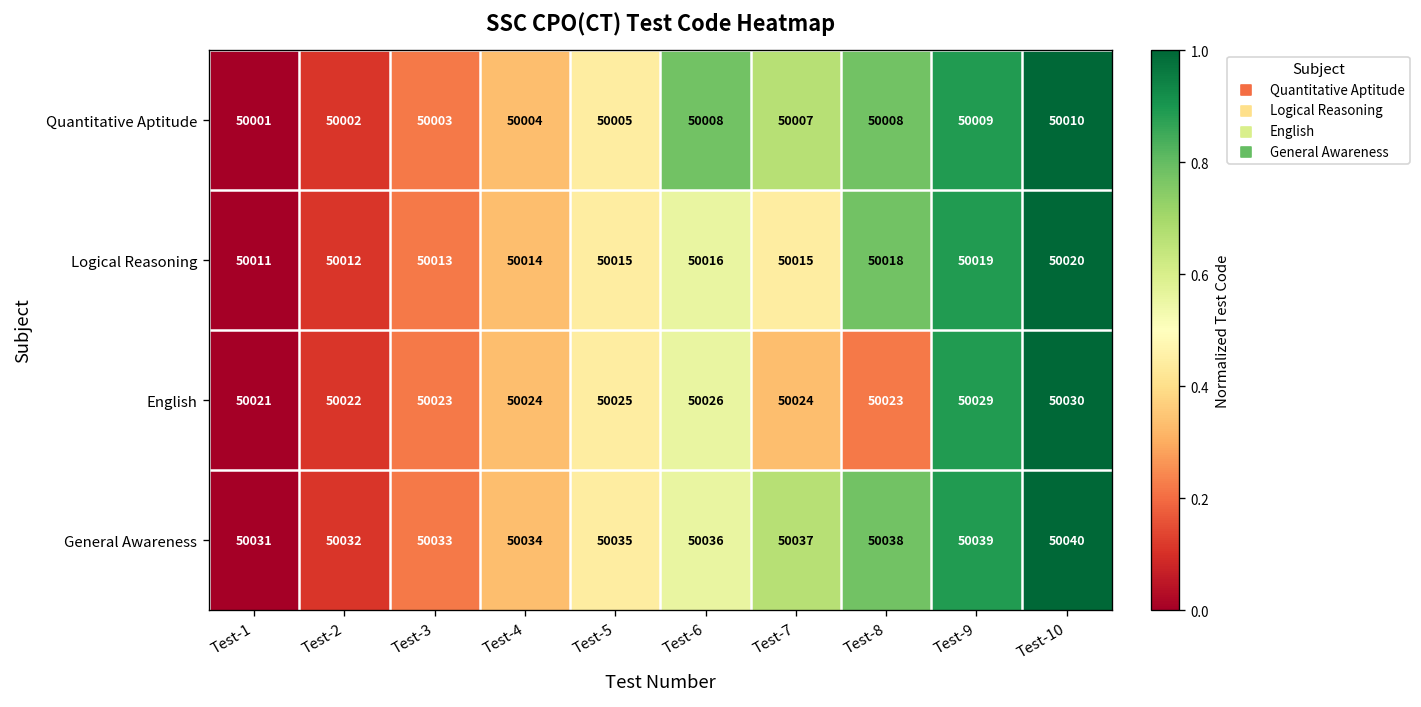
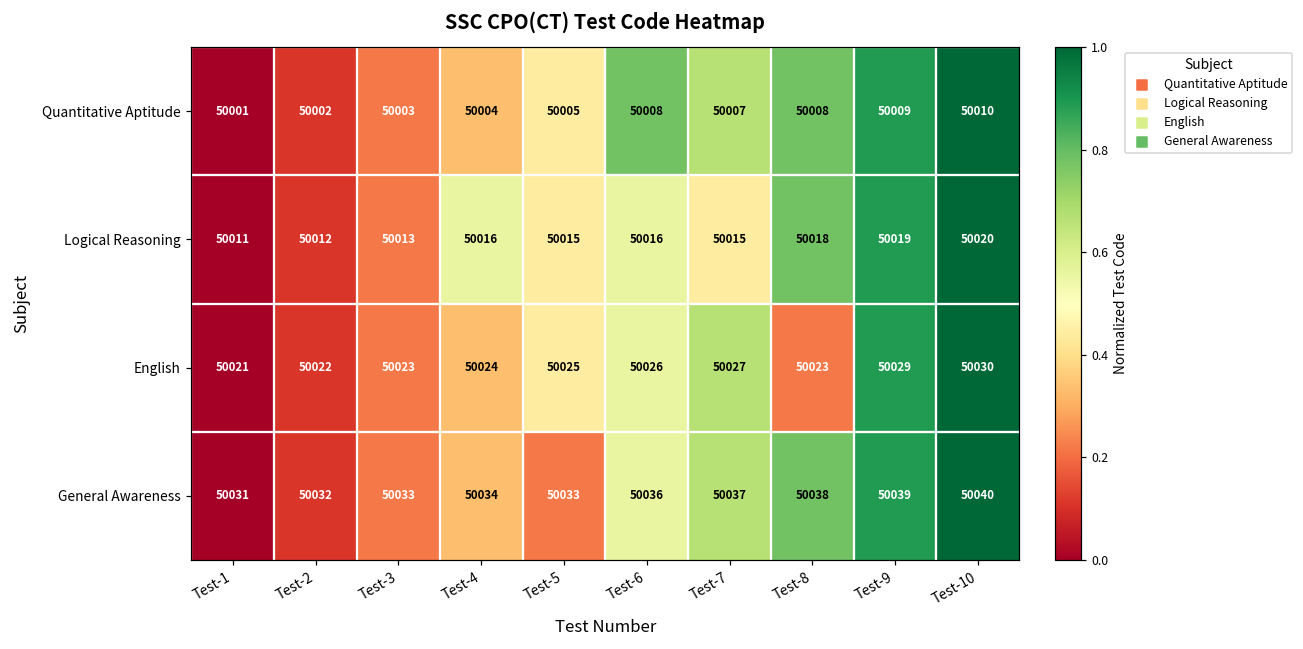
  {
    "Quantitative Aptitude": {
      "Test-1": 50001,
      "Test-2": 50002,
      "Test-3": 50003,
      "Test-4": 50004,
      "Test-5": 50005,
      "Test-6": 50008,
      "Test-7": 50007,
      "Test-8": 50008,
      "Test-9": 50009,
      "Test-10": 50010
    },
    "Logical Reasoning": {
      "Test-1": 50011,
      "Test-2": 50012,
      "Test-3": 50013,
-     "Test-4": 50014,
+     "Test-4": 50016,
      "Test-5": 50015,
      "Test-6": 50016,
      "Test-7": 50015,
      "Test-8": 50018,
      "Test-9": 50019,
      "Test-10": 50020
    },
    "English": {
      "Test-1": 50021,
      "Test-2": 50022,
      "Test-3": 50023,
      "Test-4": 50024,
      "Test-5": 50025,
      "Test-6": 50026,
-     "Test-7": 50024,
+     "Test-7": 50027,
      "Test-8": 50023,
      "Test-9": 50029,
      "Test-10": 50030
    },
    "General Awareness": {
      "Test-1": 50031,
      "Test-2": 50032,
      "Test-3": 50033,
      "Test-4": 50034,
-     "Test-5": 50035,
+     "Test-5": 50033,
      "Test-6": 50036,
      "Test-7": 50037,
      "Test-8": 50038,
      "Test-9": 50039,
      "Test-10": 50040
    }
  }
